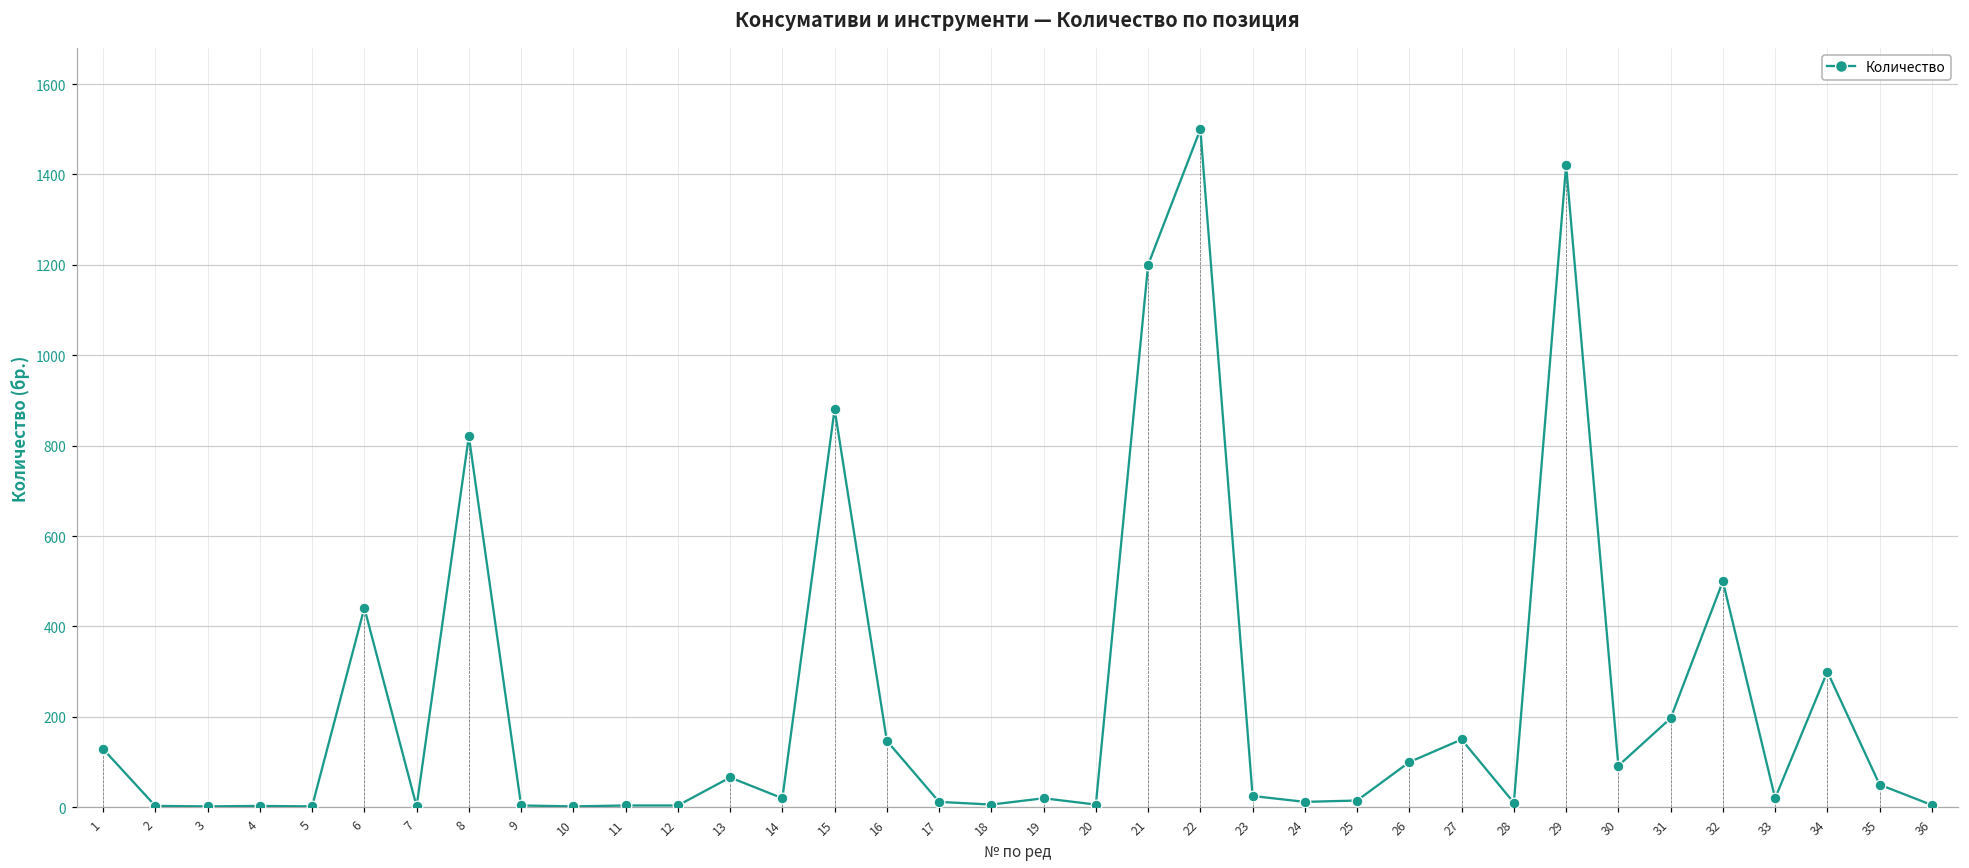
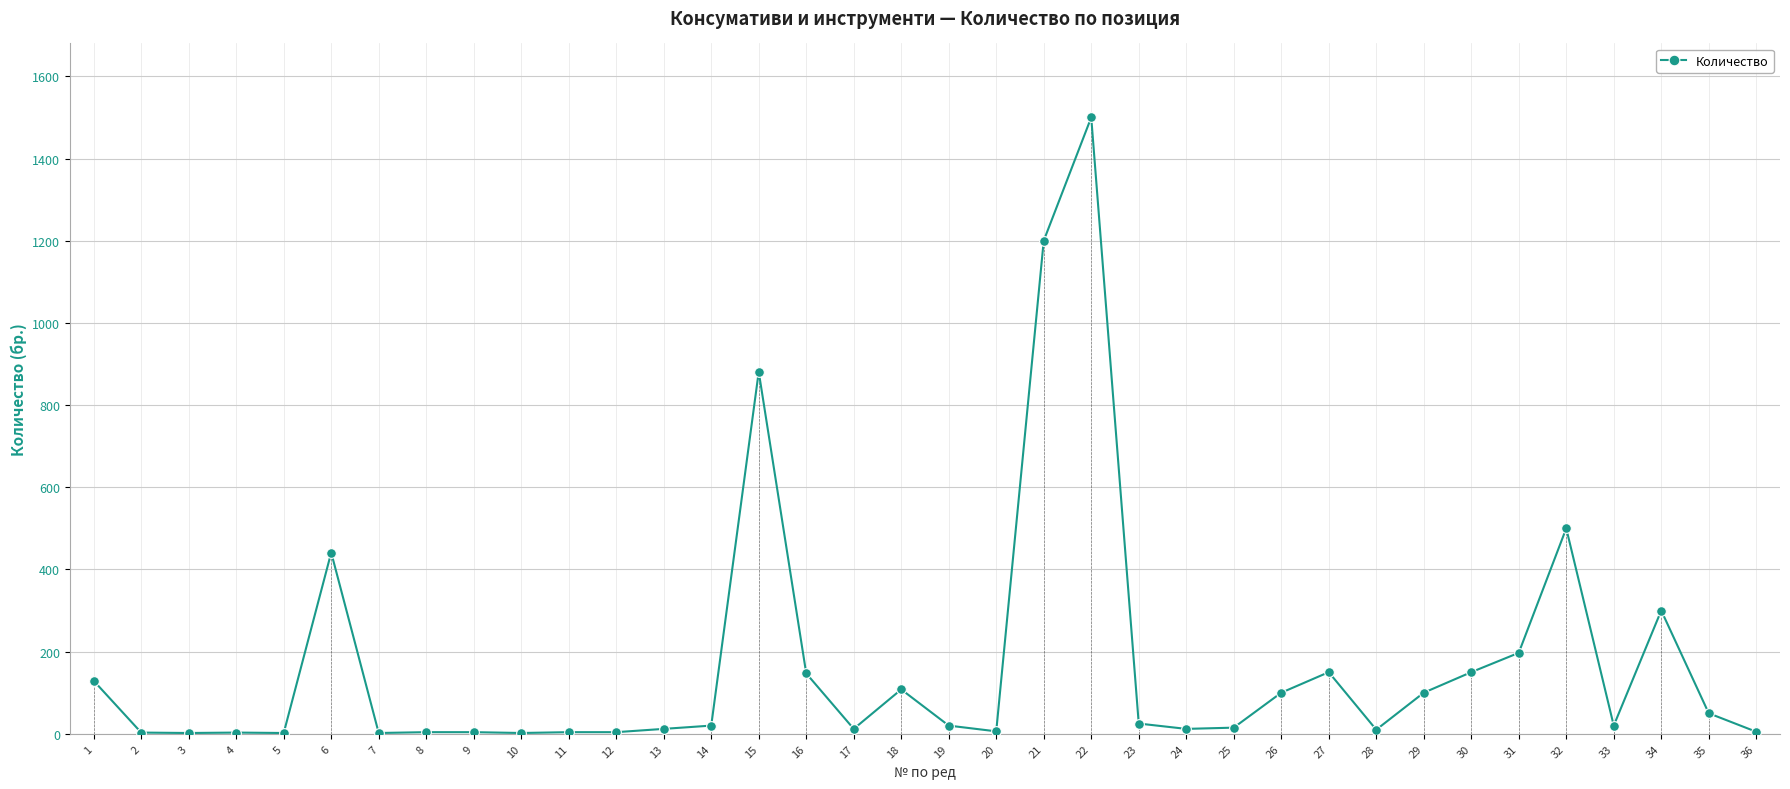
  {
    "1": 130,
    "2": 0,
    "3": 0,
    "4": 0,
    "5": 0,
    "6": 440,
    "7": 0,
-   "8": 820,
+   "8": 0,
    "9": 0,
    "10": 0,
    "11": 0,
    "12": 0,
-   "13": 70,
+   "13": 10,
    "14": 20,
    "15": 880,
    "16": 150,
    "17": 10,
-   "18": 10,
+   "18": 110,
    "19": 20,
    "20": 10,
    "21": 1200,
    "22": 1500,
    "23": 30,
    "24": 10,
    "25": 20,
    "26": 100,
    "27": 150,
    "28": 10,
-   "29": 1420,
-   "30": 90,
+   "29": 100,
+   "30": 150,
    "31": 200,
    "32": 500,
    "33": 20,
    "34": 300,
    "35": 50,
    "36": 10
  }
